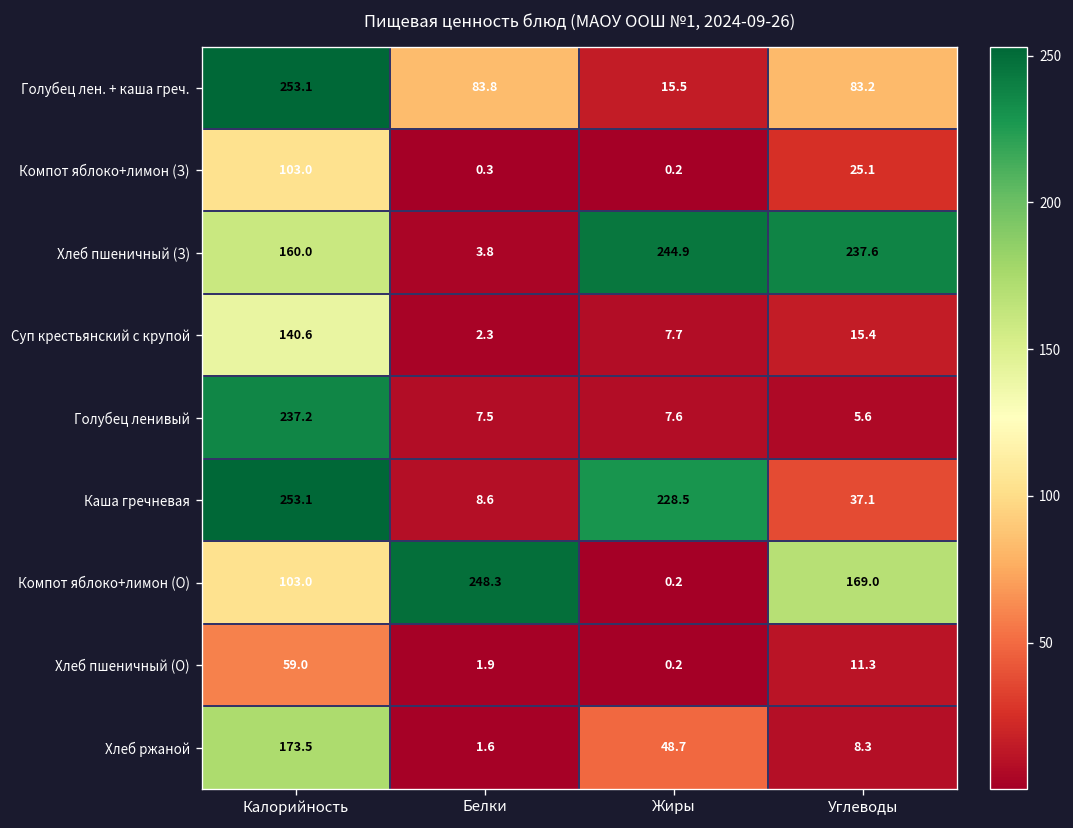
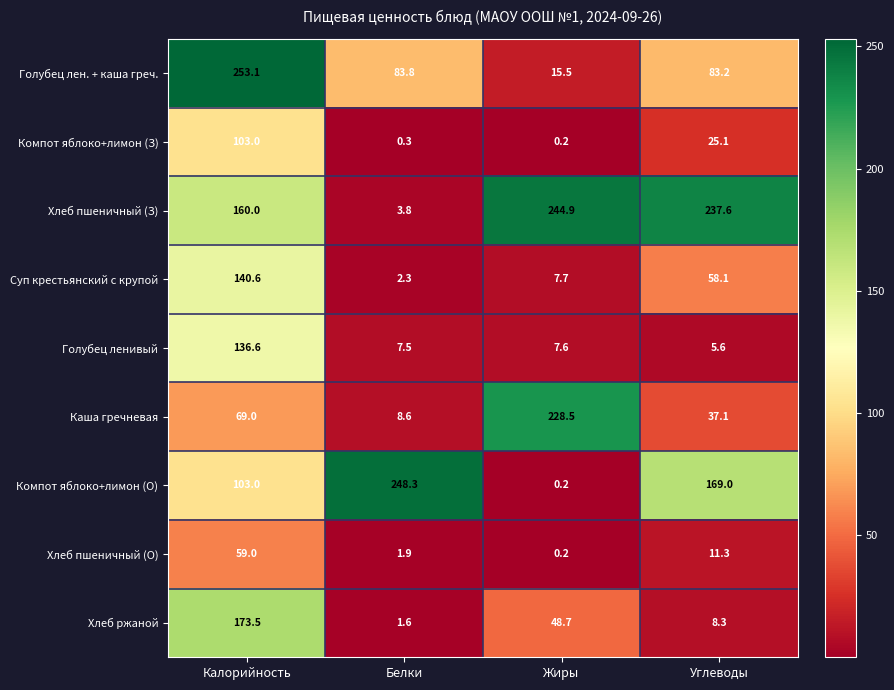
  {
    "Голубец лен. + каша греч.": {
      "Калорийность": 253.1,
      "Белки": 83.8,
      "Жиры": 15.5,
      "Углеводы": 83.2
    },
    "Компот яблоко+лимон (З)": {
      "Калорийность": 103.0,
      "Белки": 0.3,
      "Жиры": 0.2,
      "Углеводы": 25.1
    },
    "Хлеб пшеничный (З)": {
      "Калорийность": 160.0,
      "Белки": 3.8,
      "Жиры": 244.9,
      "Углеводы": 237.6
    },
    "Суп крестьянский с крупой": {
      "Калорийность": 140.6,
      "Белки": 2.3,
      "Жиры": 7.7,
-     "Углеводы": 15.4
+     "Углеводы": 58.1
    },
    "Голубец ленивый": {
-     "Калорийность": 237.2,
+     "Калорийность": 136.6,
      "Белки": 7.5,
      "Жиры": 7.6,
      "Углеводы": 5.6
    },
    "Каша гречневая": {
-     "Калорийность": 253.1,
+     "Калорийность": 69.0,
      "Белки": 8.6,
      "Жиры": 228.5,
      "Углеводы": 37.1
    },
    "Компот яблоко+лимон (О)": {
      "Калорийность": 103.0,
      "Белки": 248.3,
      "Жиры": 0.2,
      "Углеводы": 169.0
    },
    "Хлеб пшеничный (О)": {
      "Калорийность": 59.0,
      "Белки": 1.9,
      "Жиры": 0.2,
      "Углеводы": 11.3
    },
    "Хлеб ржаной": {
      "Калорийность": 173.5,
      "Белки": 1.6,
      "Жиры": 48.7,
      "Углеводы": 8.3
    }
  }
